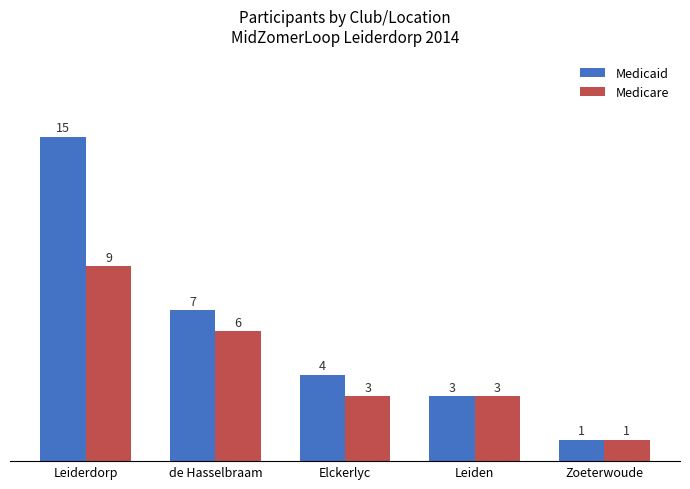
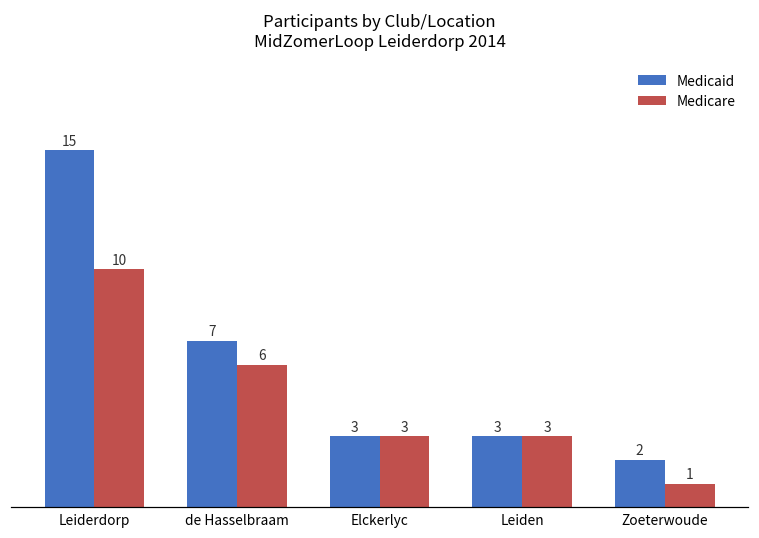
  {
    "Medicaid": {
      "Leiderdorp": 15,
      "de Hasselbraam": 7,
-     "Elckerlyc": 4,
+     "Elckerlyc": 3,
      "Leiden": 3,
-     "Zoeterwoude": 1
+     "Zoeterwoude": 2
    },
    "Medicare": {
-     "Leiderdorp": 9,
+     "Leiderdorp": 10,
      "de Hasselbraam": 6,
      "Elckerlyc": 3,
      "Leiden": 3,
      "Zoeterwoude": 1
    }
  }
